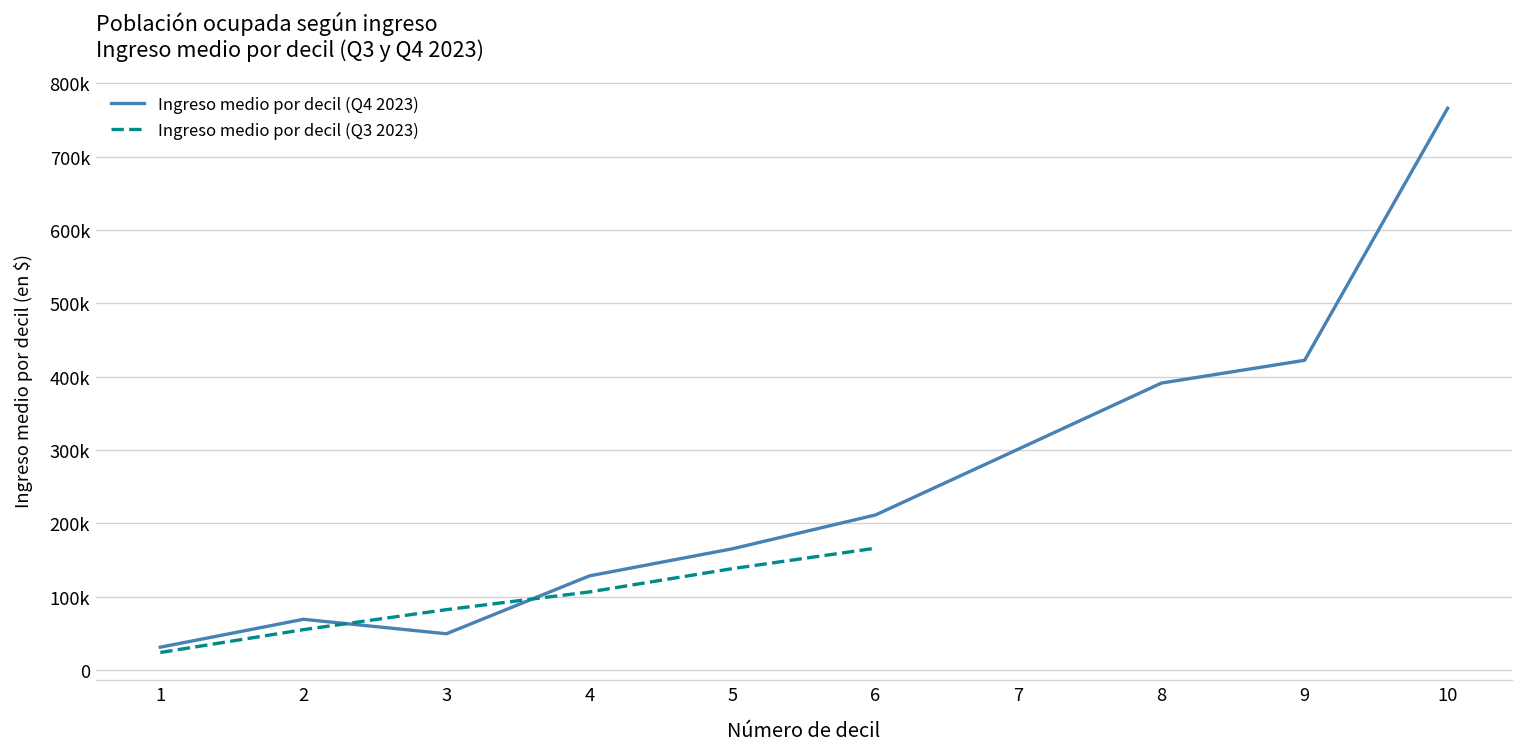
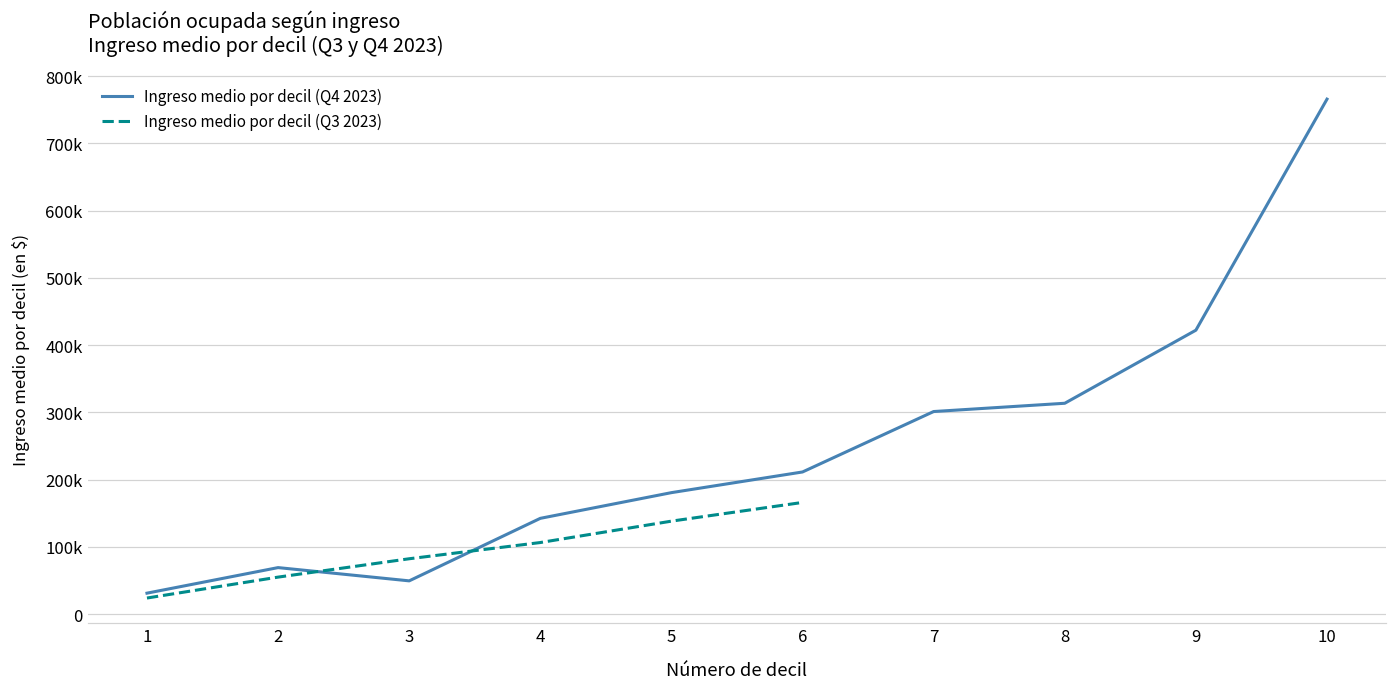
  {
    "Ingreso medio por decil (Q4 2023)": {
      "1": 30000,
      "2": 70000,
      "3": 50000,
-     "4": 130000,
-     "5": 170000,
+     "4": 140000,
+     "5": 180000,
      "6": 210000,
      "7": 300000,
-     "8": 390000,
+     "8": 310000,
      "9": 420000,
      "10": 770000
    },
    "Ingreso medio por decil (Q3 2023)": {
      "1": 20000,
      "2": 60000,
      "3": 80000,
      "4": 110000,
      "5": 140000,
      "6": 170000
    }
  }
